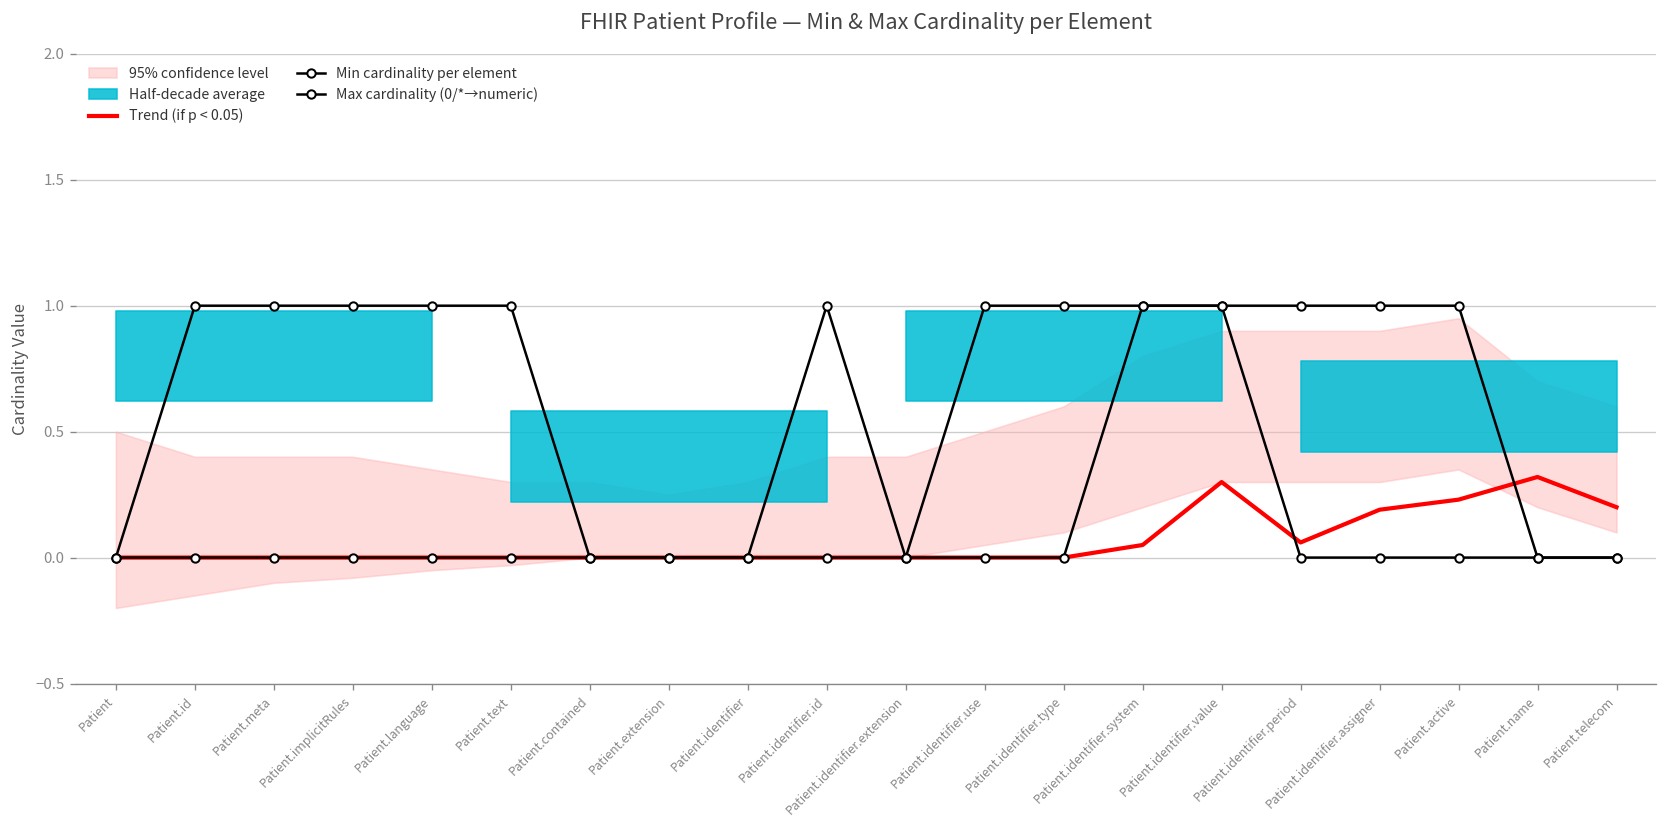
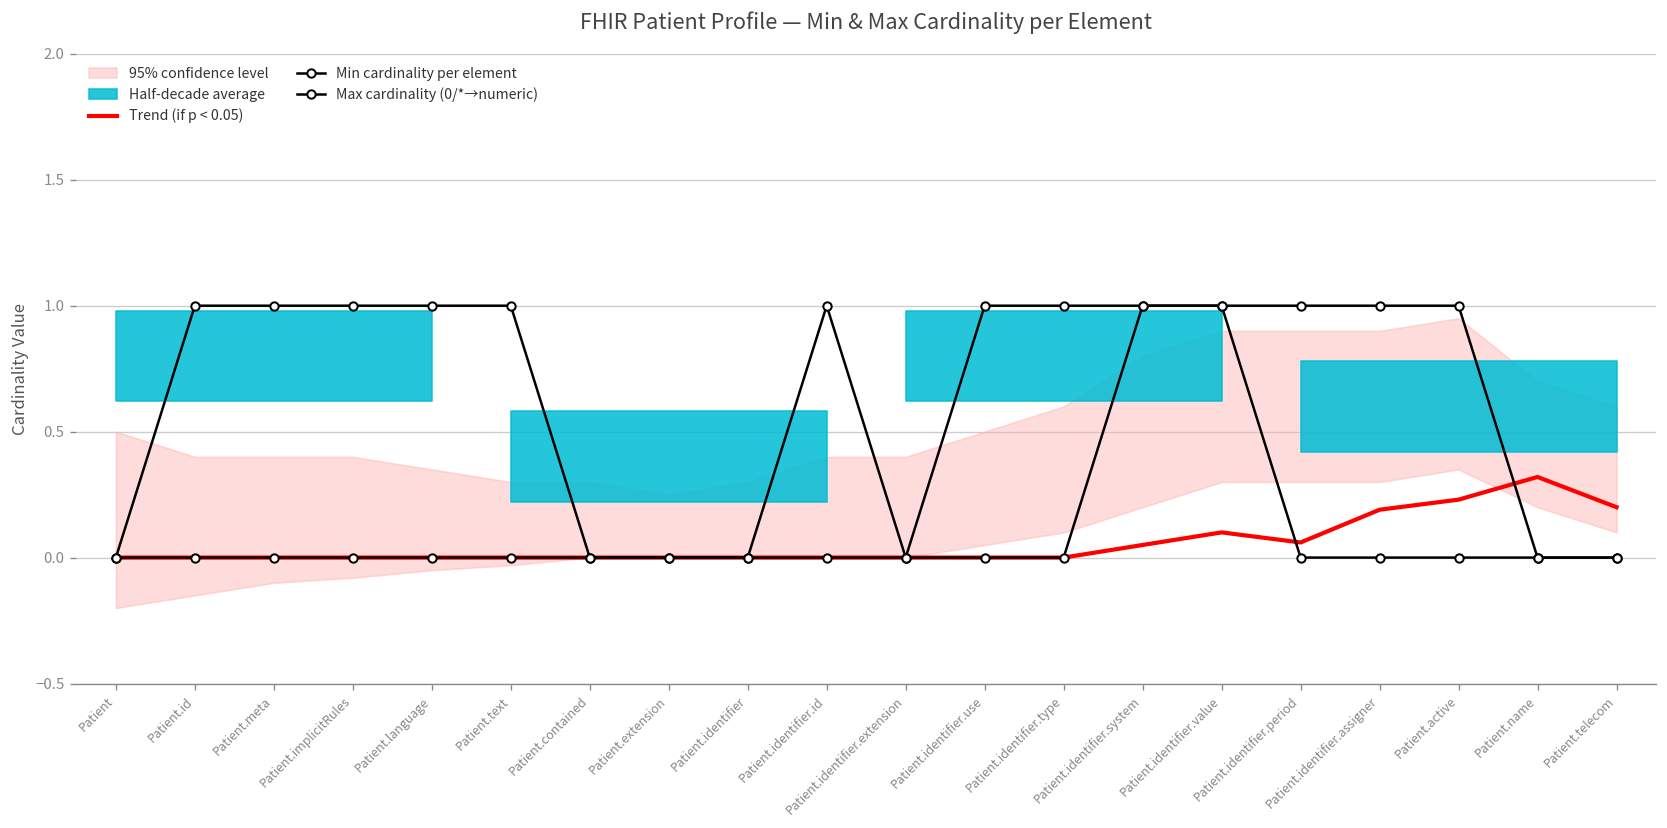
  {
    "Trend (if p < 0.05)": {
      "Patient.identifier.system": 0.05,
-     "Patient.identifier.value": 0.3,
+     "Patient.identifier.value": 0.1,
      "Patient.identifier.period": 0.06,
      "Patient.identifier.assigner": 0.2,
      "Patient.active": 0.23,
      "Patient.name": 0.32,
      "Patient.telecom": 0.2
    }
  }
